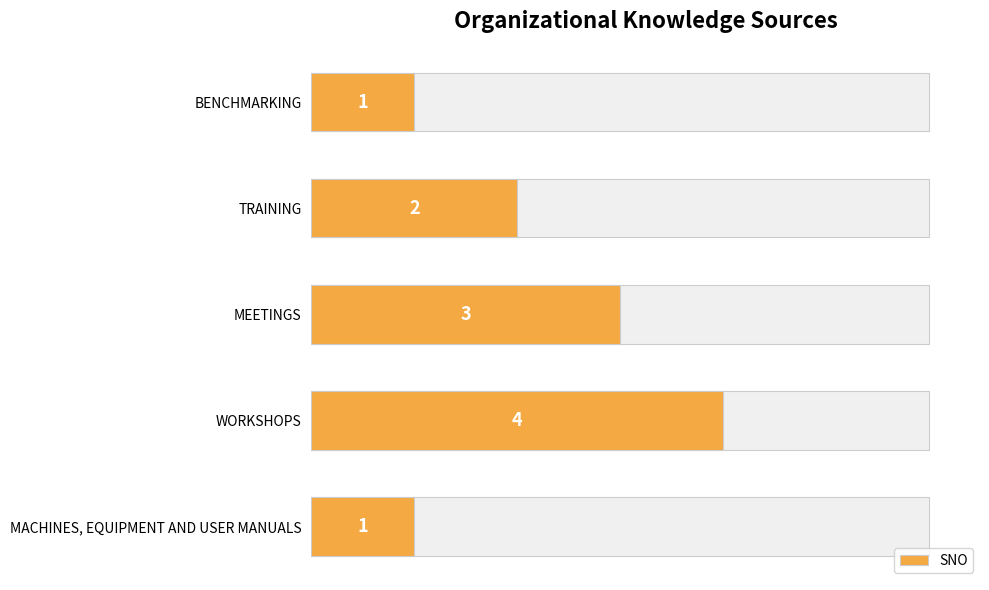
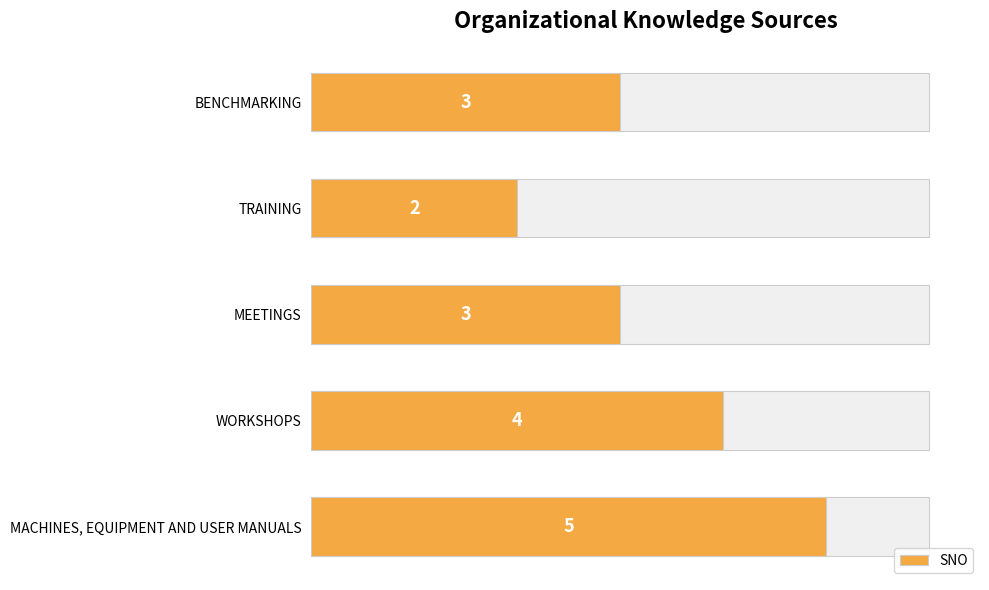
  {
    "SNO": {
-     "BENCHMARKING": 1,
-     "MACHINES, EQUIPMENT AND USER MANUALS": 1
+     "BENCHMARKING": 3,
+     "MACHINES, EQUIPMENT AND USER MANUALS": 5
    }
  }
